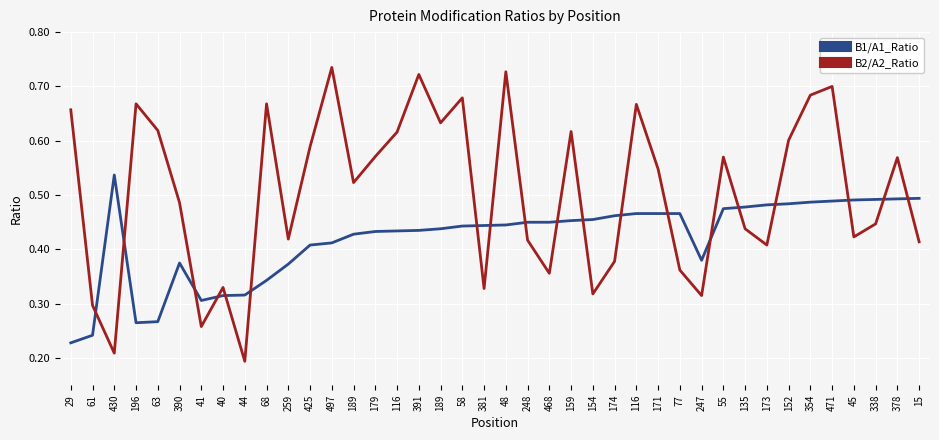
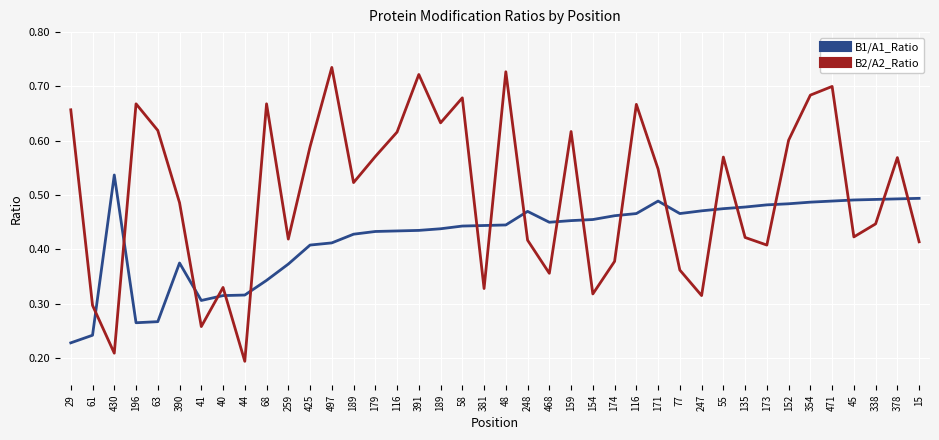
  {
    "B1/A1_Ratio": {
      "29": 0.23,
      "61": 0.24,
      "430": 0.54,
      "196": 0.27,
      "63": 0.27,
      "390": 0.38,
      "41": 0.31,
      "40": 0.32,
      "44": 0.32,
      "68": 0.34,
      "259": 0.37,
      "425": 0.41,
      "497": 0.41,
      "179": 0.43,
      "391": 0.44,
      "58": 0.44,
      "381": 0.44,
      "48": 0.45,
-     "248": 0.45,
+     "248": 0.47,
      "468": 0.45,
      "159": 0.45,
      "154": 0.46,
      "174": 0.46,
-     "171": 0.47,
+     "171": 0.49,
      "77": 0.47,
-     "247": 0.38,
+     "247": 0.47,
      "55": 0.48,
      "135": 0.48,
      "173": 0.48,
      "152": 0.48,
      "354": 0.49,
      "471": 0.49,
      "45": 0.49,
      "338": 0.49,
      "378": 0.49,
      "15": 0.49
    },
    "B2/A2_Ratio": {
      "29": 0.66,
      "61": 0.30,
      "430": 0.21,
      "196": 0.67,
      "63": 0.62,
      "390": 0.49,
      "41": 0.26,
      "40": 0.33,
      "44": 0.19,
      "68": 0.67,
      "259": 0.42,
      "425": 0.59,
      "497": 0.74,
      "179": 0.57,
      "391": 0.72,
      "58": 0.68,
      "381": 0.33,
      "48": 0.73,
      "248": 0.42,
      "468": 0.36,
      "159": 0.62,
      "154": 0.32,
      "174": 0.38,
      "171": 0.55,
      "77": 0.36,
      "247": 0.32,
      "55": 0.57,
-     "135": 0.44,
+     "135": 0.42,
      "173": 0.41,
      "152": 0.60,
      "354": 0.68,
      "471": 0.70,
      "45": 0.42,
      "338": 0.45,
      "378": 0.57,
      "15": 0.41
    }
  }
